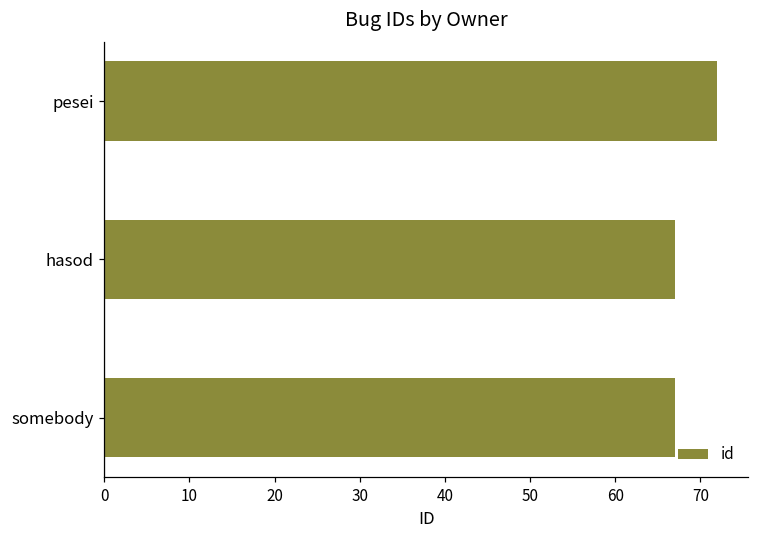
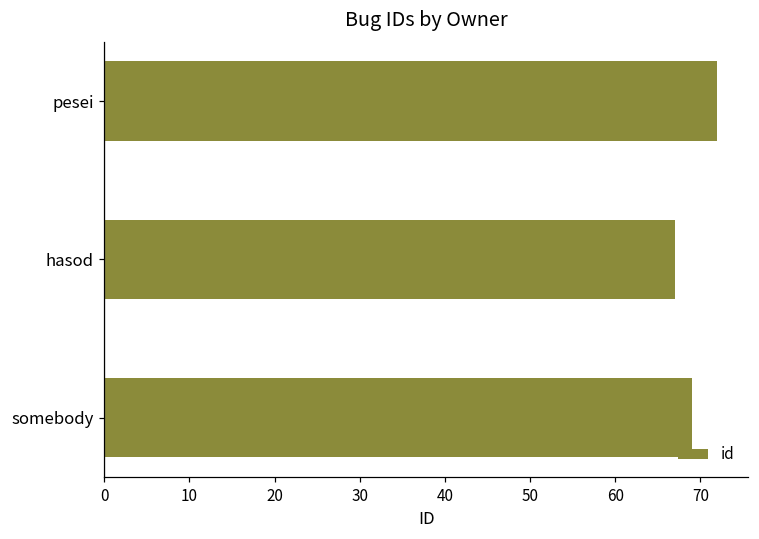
  {
    "pesei": 72,
    "hasod": 67,
-   "somebody": 67
+   "somebody": 69
  }
